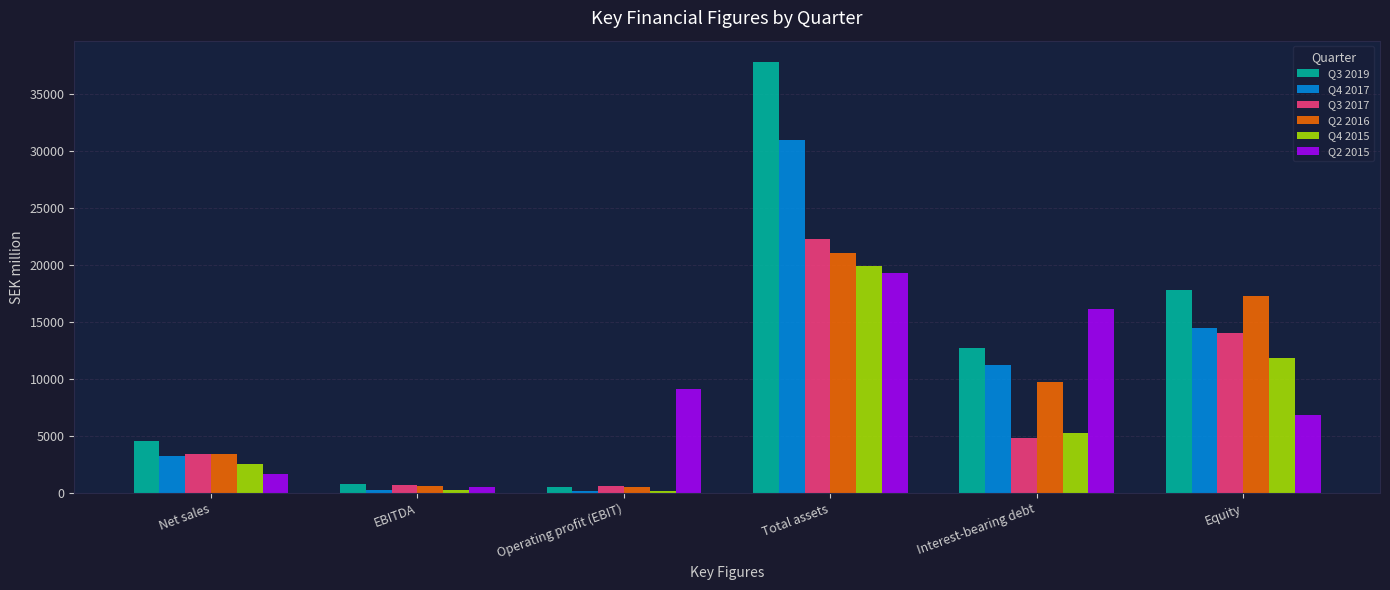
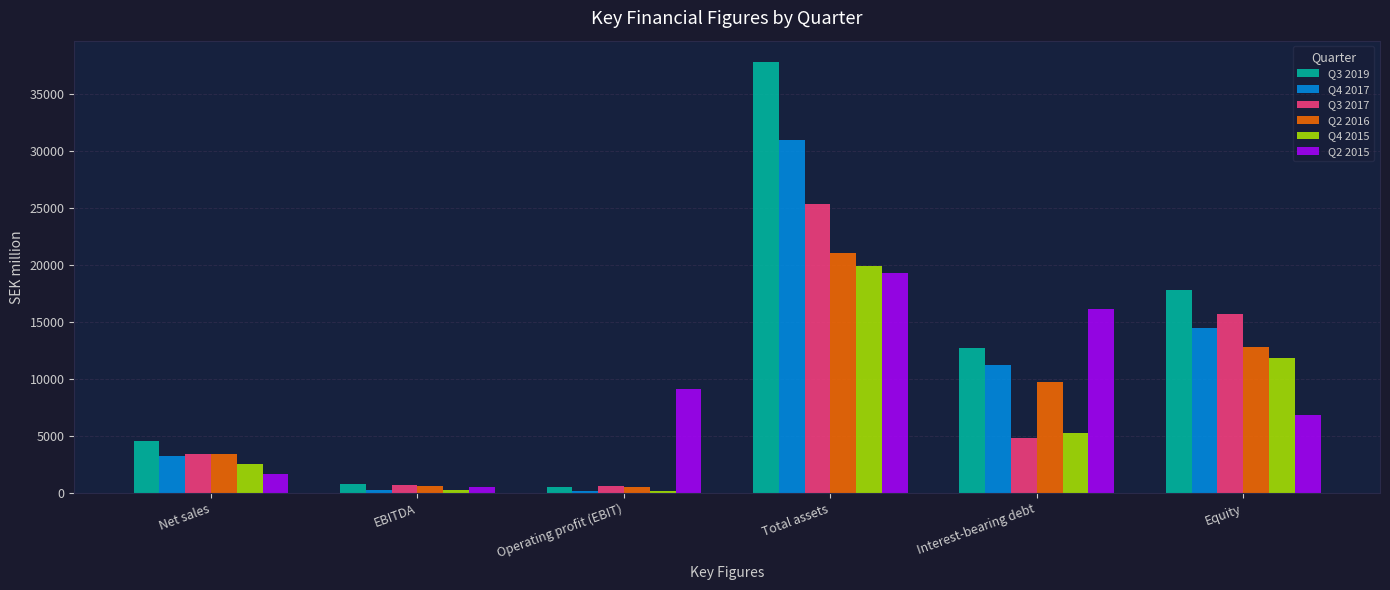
  {
    "Q3 2019": {
      "Net sales": 4600,
      "EBITDA": 800,
      "Operating profit (EBIT)": 600,
      "Total assets": 37800,
      "Interest-bearing debt": 12700,
      "Equity": 17800
    },
    "Q4 2017": {
      "Net sales": 3300,
      "EBITDA": 300,
      "Total assets": 31000,
      "Interest-bearing debt": 11200,
      "Equity": 14500
    },
    "Q3 2017": {
      "Net sales": 3400,
      "EBITDA": 700,
      "Operating profit (EBIT)": 600,
-     "Total assets": 22300,
+     "Total assets": 25400,
      "Interest-bearing debt": 4900,
-     "Equity": 14000
+     "Equity": 15700
    },
    "Q2 2016": {
      "Net sales": 3500,
      "EBITDA": 600,
      "Operating profit (EBIT)": 600,
      "Total assets": 21000,
      "Interest-bearing debt": 9700,
-     "Equity": 17300
+     "Equity": 12800
    },
    "Q4 2015": {
      "Net sales": 2500,
      "EBITDA": 300,
      "Total assets": 20000,
      "Interest-bearing debt": 5300,
      "Equity": 11900
    },
    "Q2 2015": {
      "Net sales": 1700,
      "EBITDA": 500,
      "Operating profit (EBIT)": 9100,
      "Total assets": 19300,
      "Interest-bearing debt": 16100,
      "Equity": 6900
    }
  }
